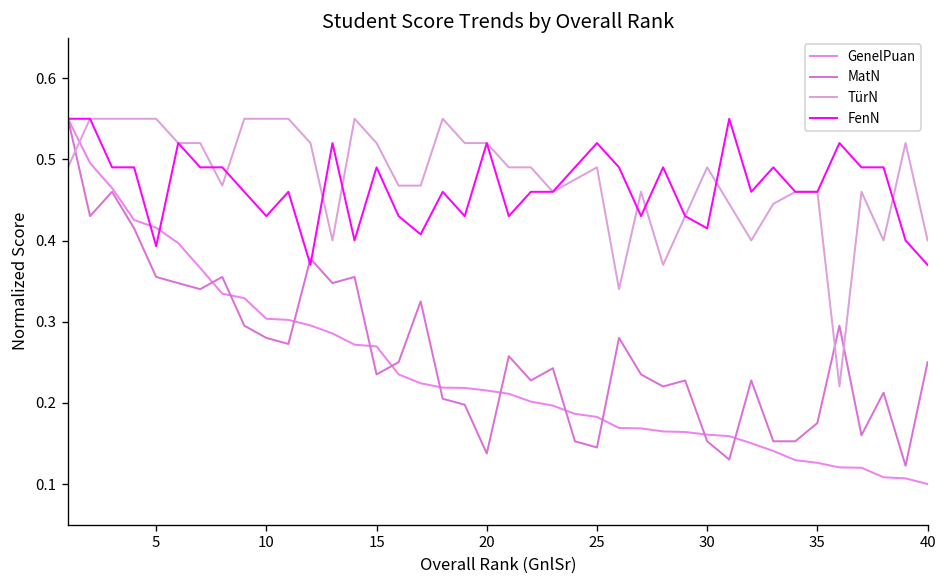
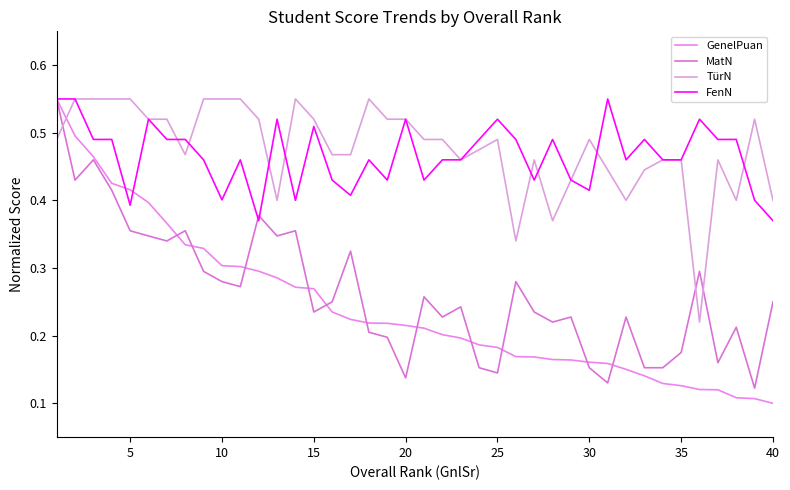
  {
    "FenN": {
      "5": 0.39,
-     "10": 0.43,
-     "15": 0.49,
+     "10": 0.40,
+     "15": 0.51,
      "25": 0.52,
      "30": 0.42,
      "40": 0.37
    }
  }
